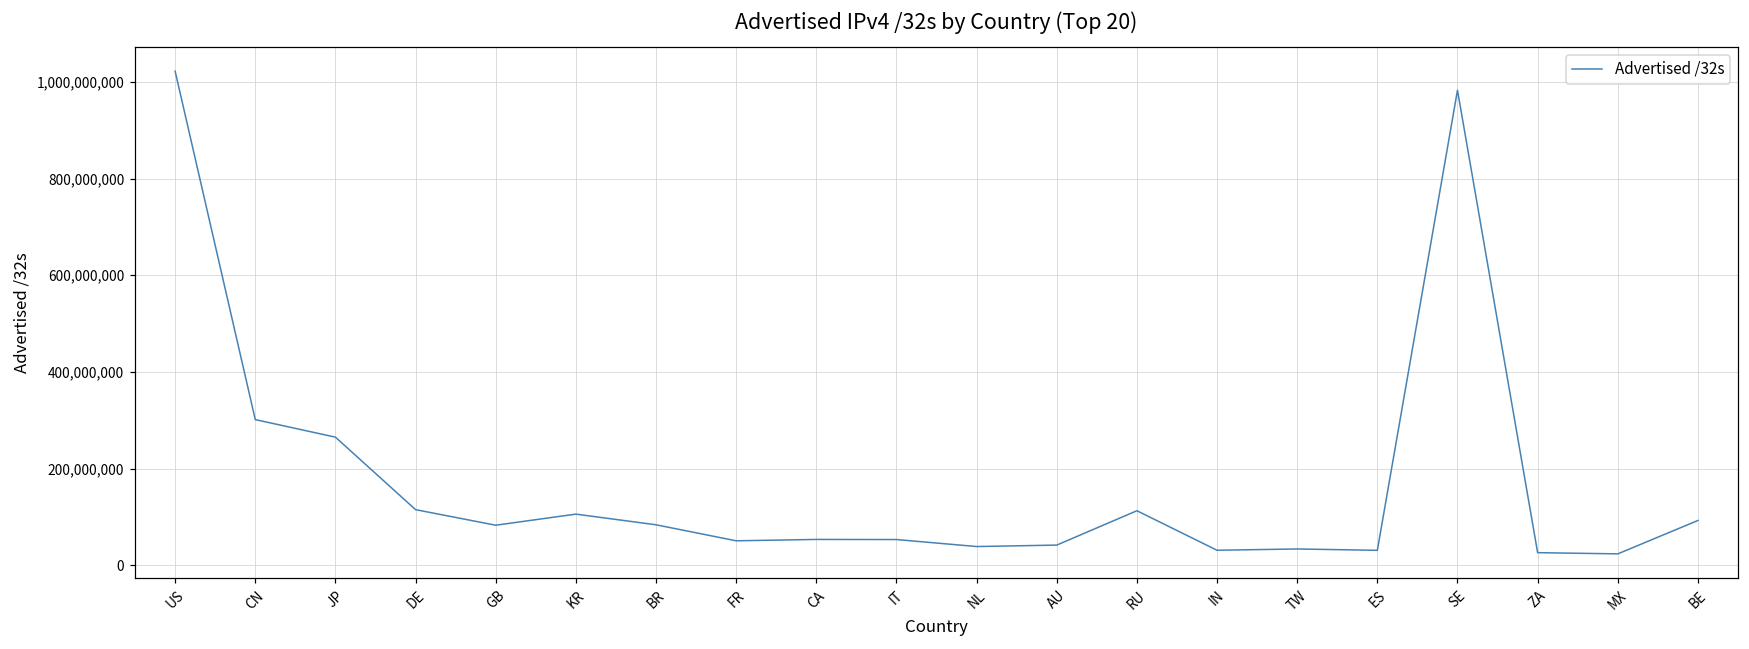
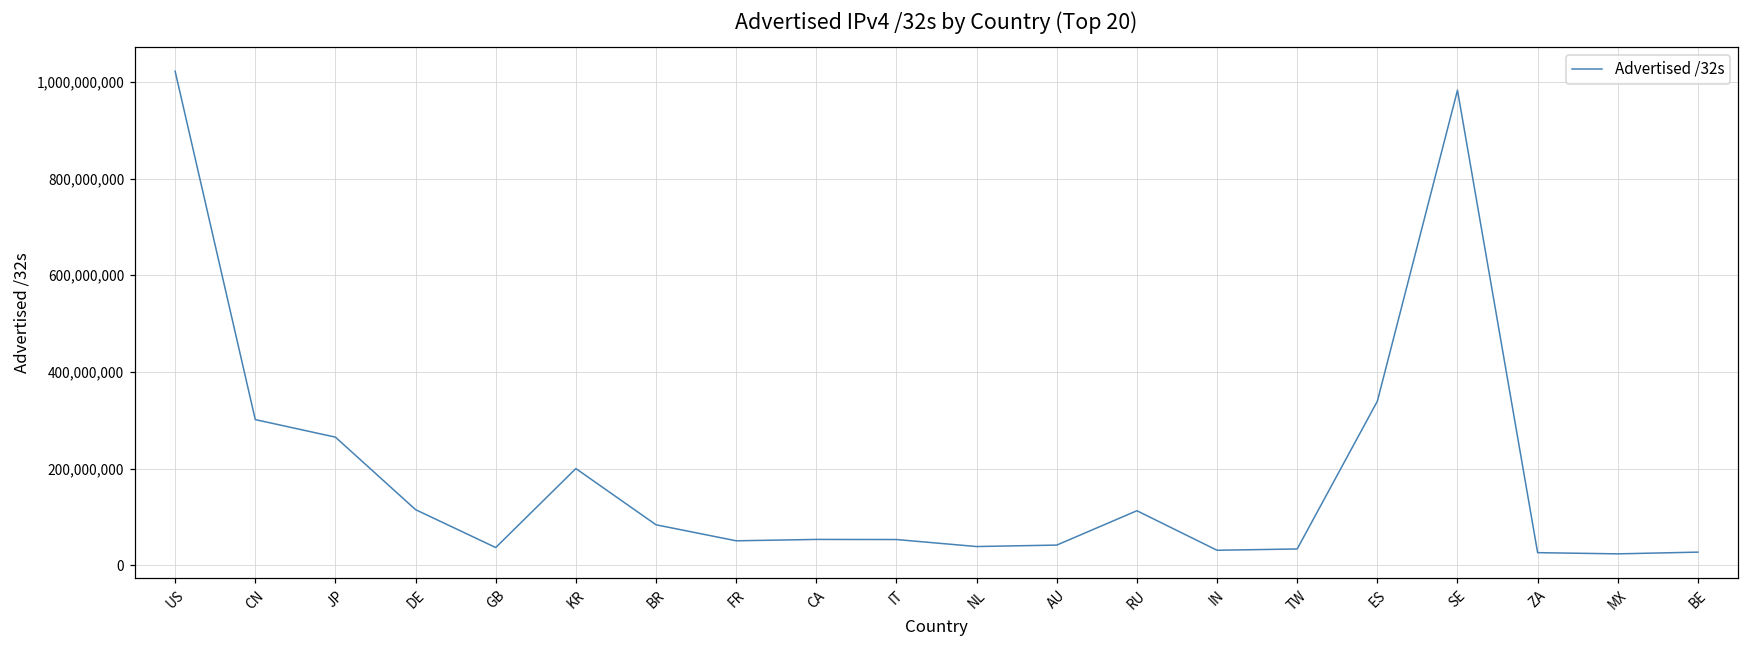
  {
    "US": "1,020,000,000",
    "CN": "300,000,000",
    "JP": "270,000,000",
    "DE": "120,000,000",
-   "GB": "80,000,000",
-   "KR": "110,000,000",
+   "GB": "40,000,000",
+   "KR": "200,000,000",
    "BR": "80,000,000",
    "FR": "50,000,000",
    "CA": "50,000,000",
    "IT": "50,000,000",
    "NL": "40,000,000",
    "AU": "40,000,000",
    "RU": "110,000,000",
    "IN": "30,000,000",
    "TW": "30,000,000",
-   "ES": "30,000,000",
+   "ES": "340,000,000",
    "SE": "980,000,000",
    "ZA": "30,000,000",
    "MX": "20,000,000",
-   "BE": "90,000,000"
+   "BE": "30,000,000"
  }
